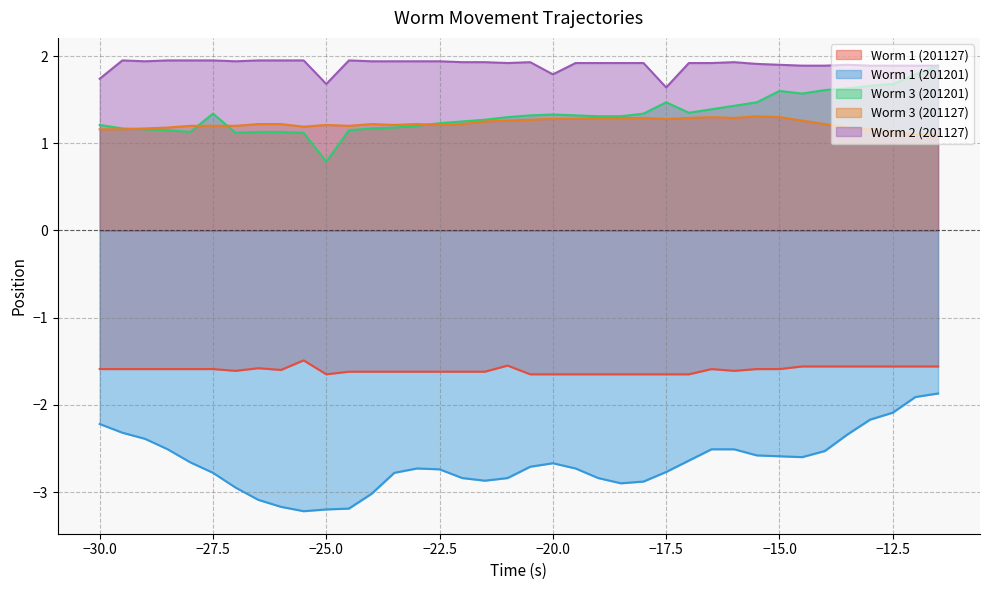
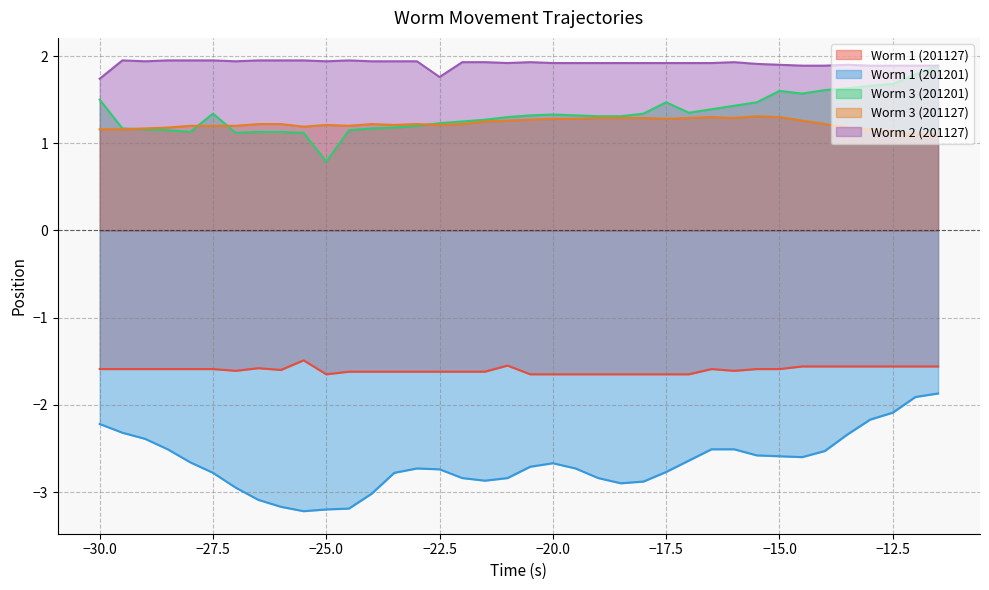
  {
    "Worm 3 (201201)": {
-     "−30.0": 1.2,
+     "−30.0": 1.5,
      "−27.5": 1.3,
      "−25.0": 0.8,
      "−20.0": 1.3,
      "−17.5": 1.5,
      "−15.0": 1.6
    },
    "Worm 2 (201127)": {
      "−30.0": 1.7,
      "−27.5": 2.0,
-     "−25.0": 1.7,
-     "−22.5": 1.9,
-     "−20.0": 1.8,
-     "−17.5": 1.6,
+     "−25.0": 1.9,
+     "−22.5": 1.8,
+     "−20.0": 1.9,
+     "−17.5": 1.9,
      "−15.0": 1.9
    }
  }
